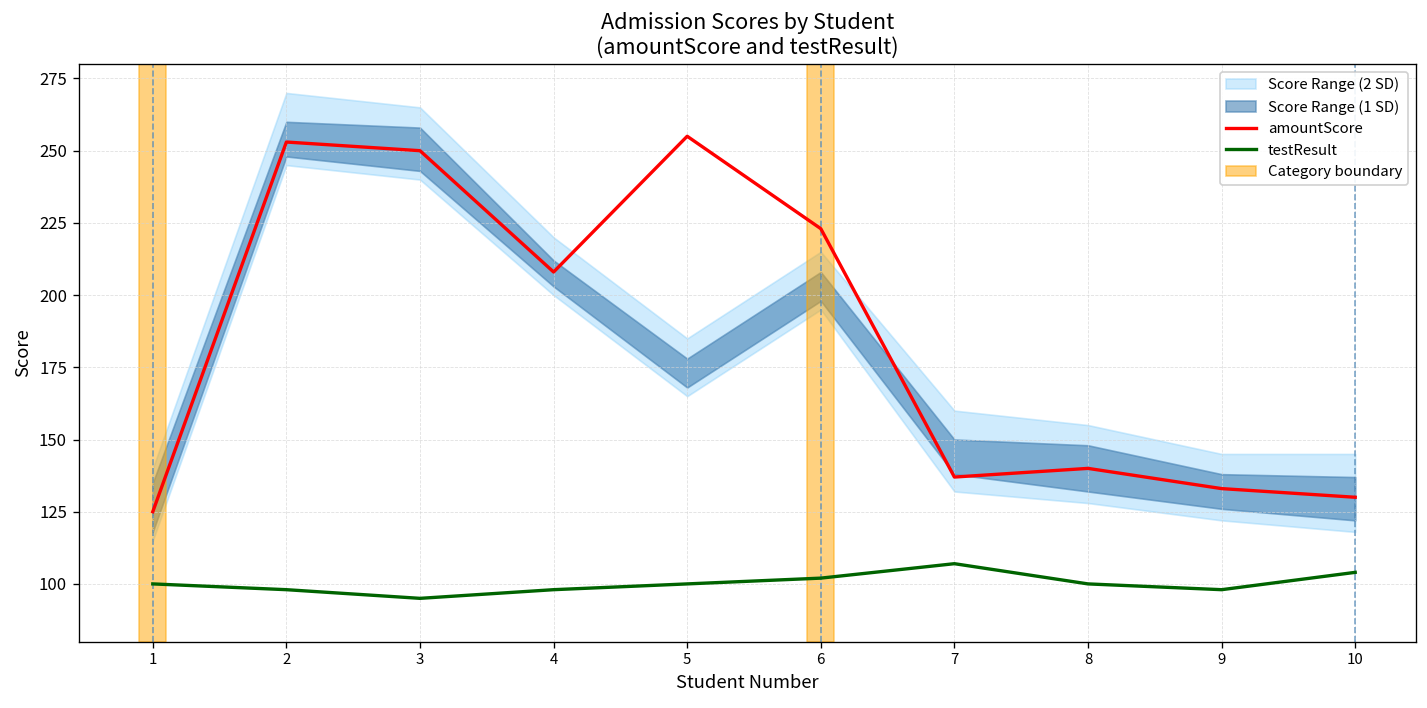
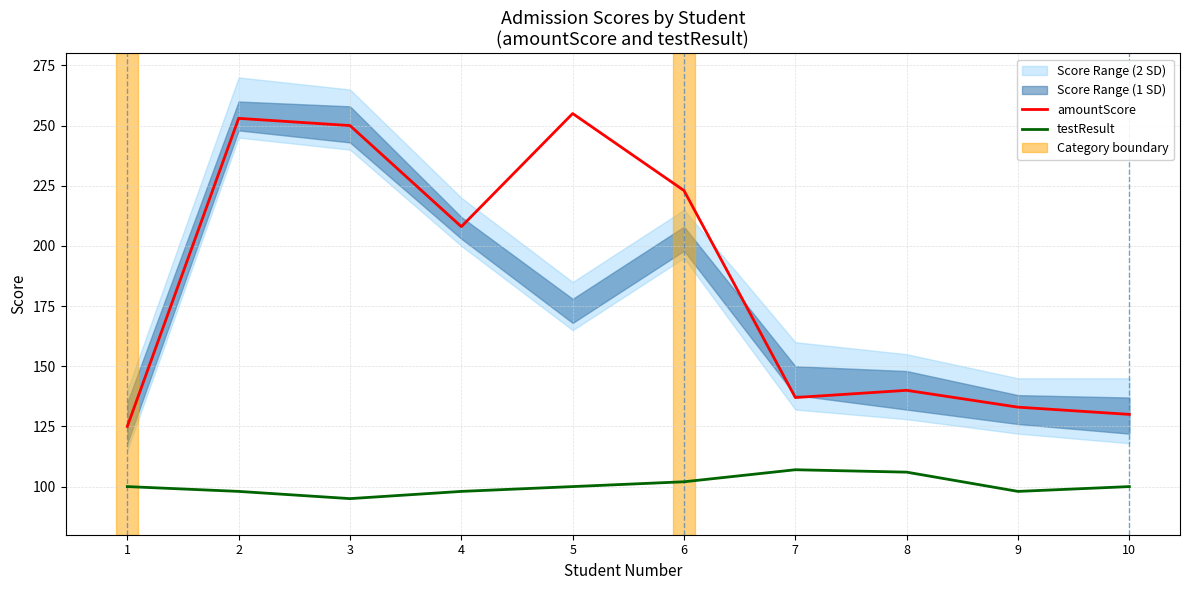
  {
    "amountScore": {
      "2": 253,
      "3": 250,
      "4": 208,
      "5": 255,
      "7": 137,
      "8": 140,
      "9": 133,
      "10": 130
    },
    "testResult": {
      "2": 98,
      "3": 95,
      "4": 98,
      "5": 100,
      "7": 107,
-     "8": 100,
+     "8": 106,
      "9": 98,
-     "10": 104
+     "10": 100
    }
  }
